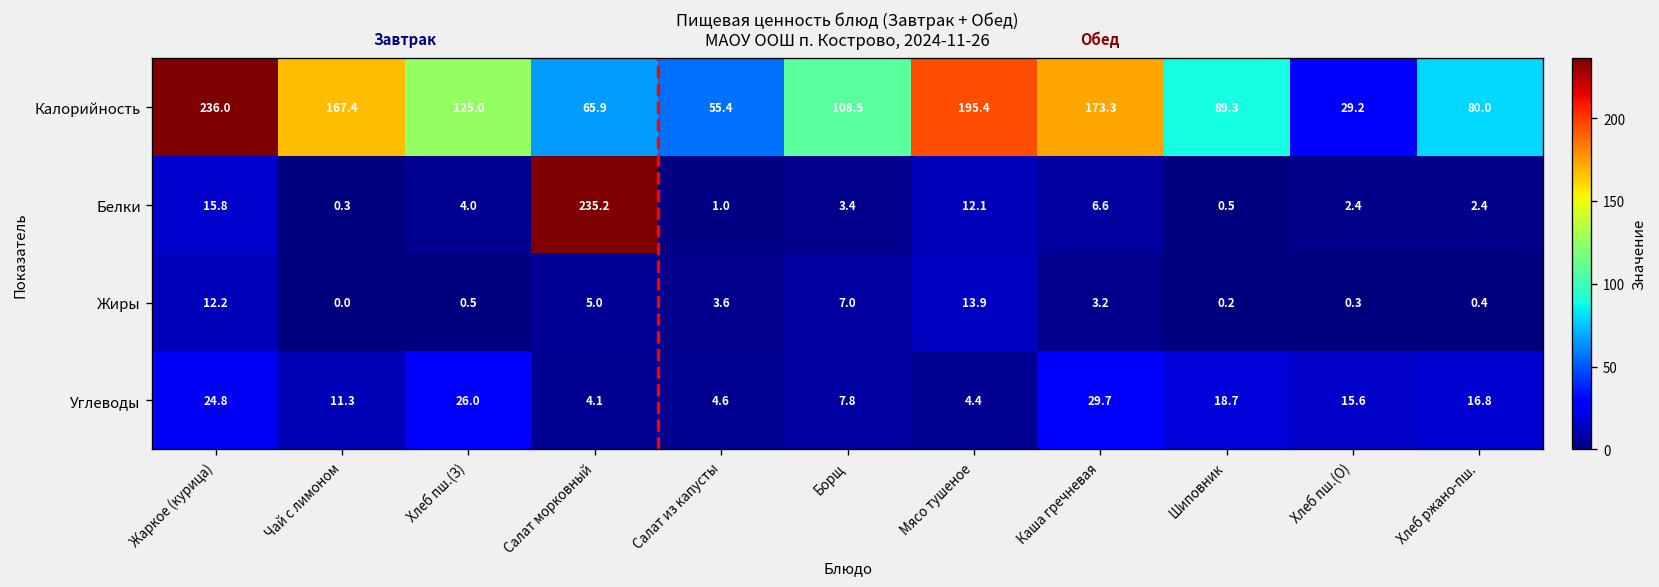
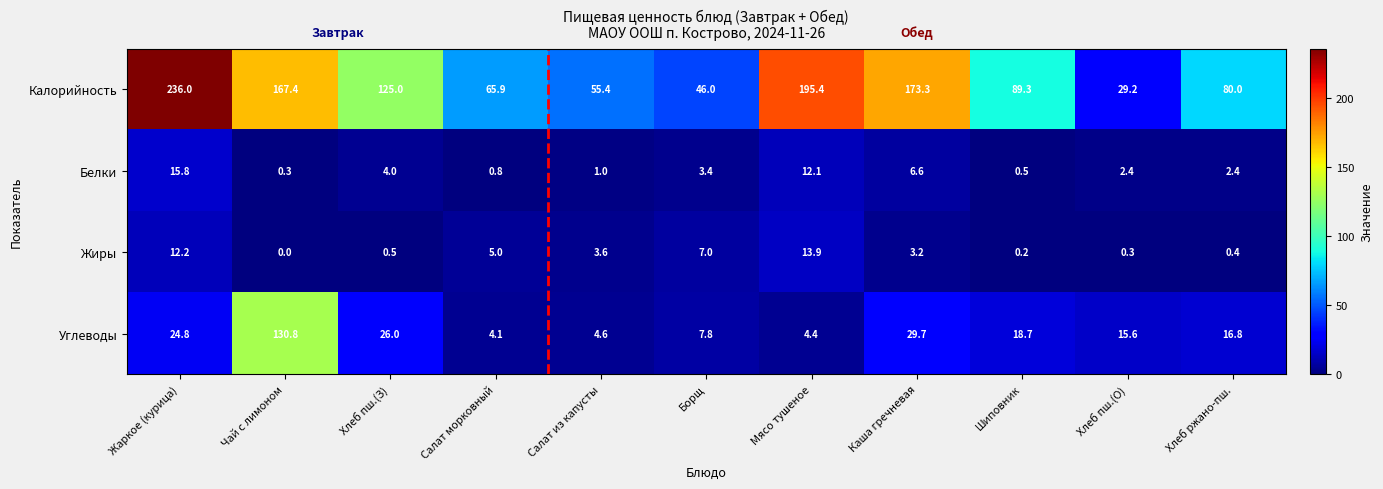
  {
    "Калорийность": {
      "Жаркое (курица)": 236.0,
      "Чай с лимоном": 167.4,
      "Хлеб пш.(З)": 125.0,
      "Салат морковный": 65.9,
      "Салат из капусты": 55.4,
-     "Борщ": 108.5,
+     "Борщ": 46.0,
      "Мясо тушеное": 195.4,
      "Каша гречневая": 173.3,
      "Шиповник": 89.3,
      "Хлеб пш.(О)": 29.2,
      "Хлеб ржано-пш.": 80.0
    },
    "Белки": {
      "Жаркое (курица)": 15.8,
      "Чай с лимоном": 0.3,
      "Хлеб пш.(З)": 4.0,
-     "Салат морковный": 235.2,
+     "Салат морковный": 0.8,
      "Салат из капусты": 1.0,
      "Борщ": 3.4,
      "Мясо тушеное": 12.1,
      "Каша гречневая": 6.6,
      "Шиповник": 0.5,
      "Хлеб пш.(О)": 2.4,
      "Хлеб ржано-пш.": 2.4
    },
    "Жиры": {
      "Жаркое (курица)": 12.2,
      "Чай с лимоном": 0.0,
      "Хлеб пш.(З)": 0.5,
      "Салат морковный": 5.0,
      "Салат из капусты": 3.6,
      "Борщ": 7.0,
      "Мясо тушеное": 13.9,
      "Каша гречневая": 3.2,
      "Шиповник": 0.2,
      "Хлеб пш.(О)": 0.3,
      "Хлеб ржано-пш.": 0.4
    },
    "Углеводы": {
      "Жаркое (курица)": 24.8,
-     "Чай с лимоном": 11.3,
+     "Чай с лимоном": 130.8,
      "Хлеб пш.(З)": 26.0,
      "Салат морковный": 4.1,
      "Салат из капусты": 4.6,
      "Борщ": 7.8,
      "Мясо тушеное": 4.4,
      "Каша гречневая": 29.7,
      "Шиповник": 18.7,
      "Хлеб пш.(О)": 15.6,
      "Хлеб ржано-пш.": 16.8
    }
  }
